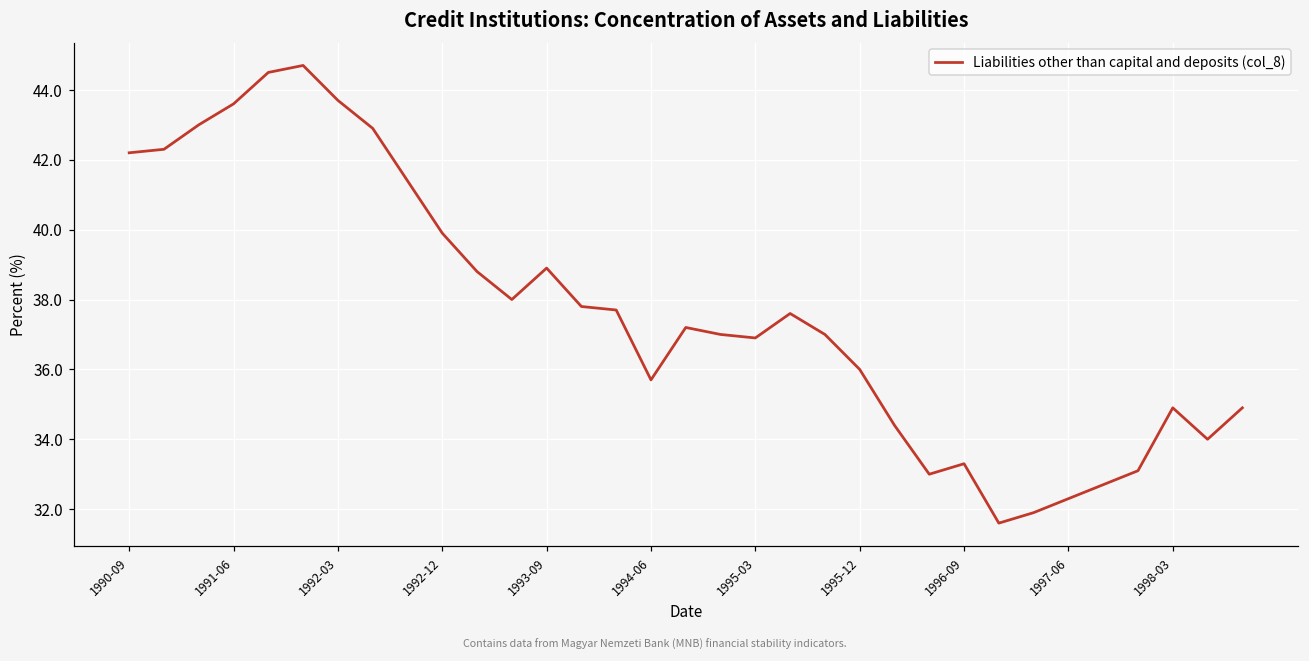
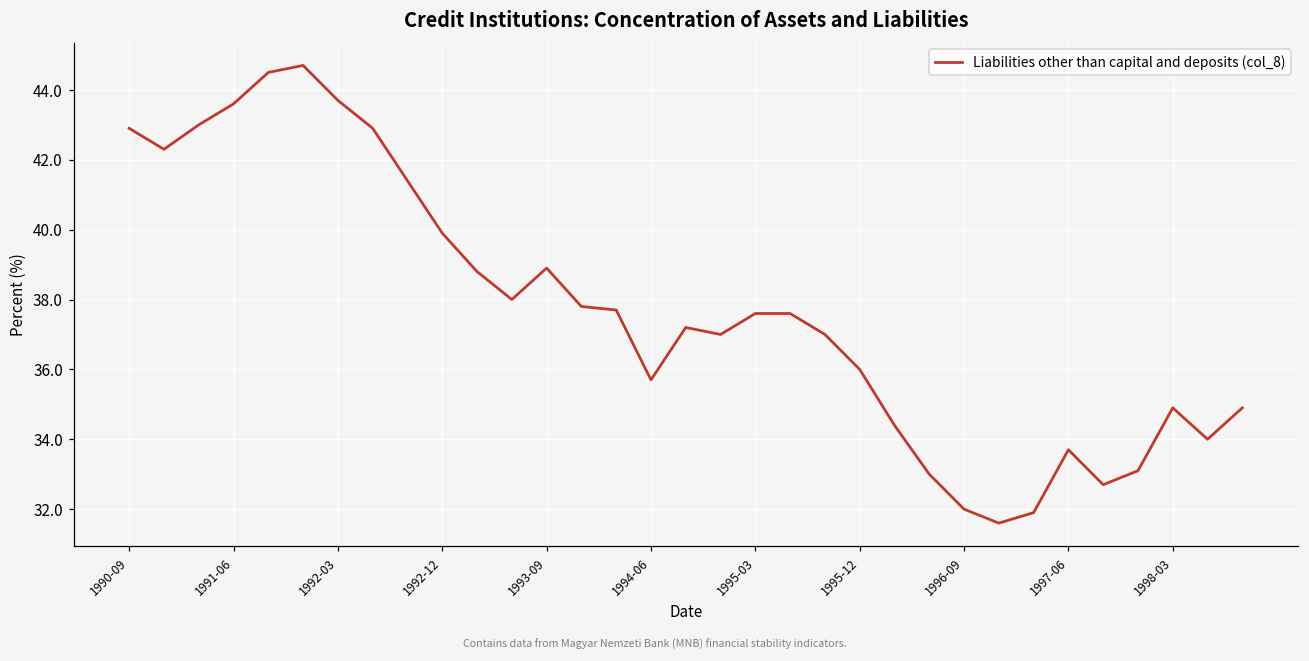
  {
-   "1990-09": 42.2,
+   "1990-09": 42.9,
    "1991-06": 43.6,
    "1992-03": 43.7,
    "1992-12": 39.9,
    "1993-09": 38.9,
    "1994-06": 35.7,
-   "1995-03": 36.9,
+   "1995-03": 37.6,
    "1995-12": 36.0,
-   "1996-09": 33.3,
-   "1997-06": 32.3,
+   "1996-09": 32.0,
+   "1997-06": 33.7,
    "1998-03": 34.9
  }
